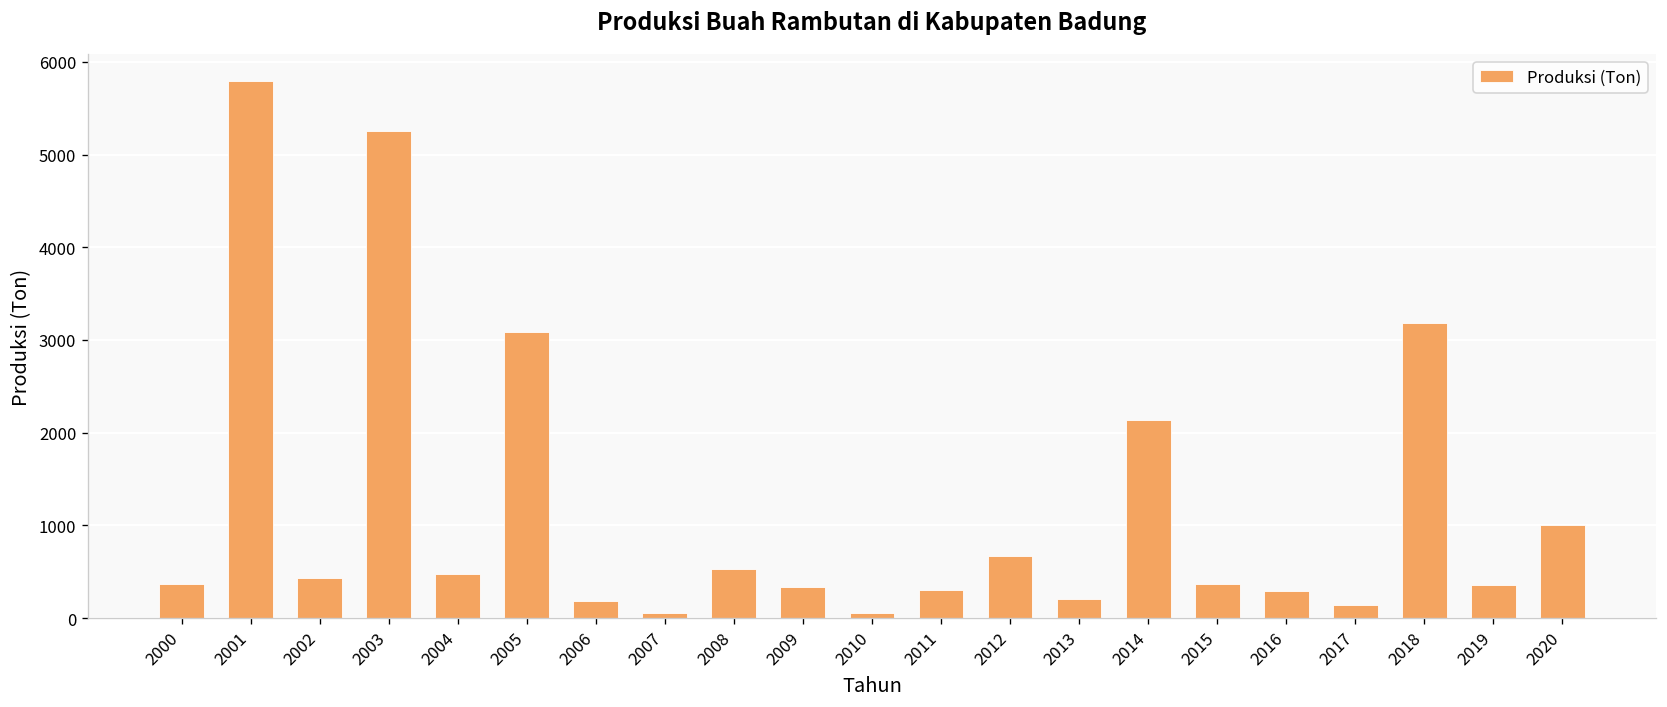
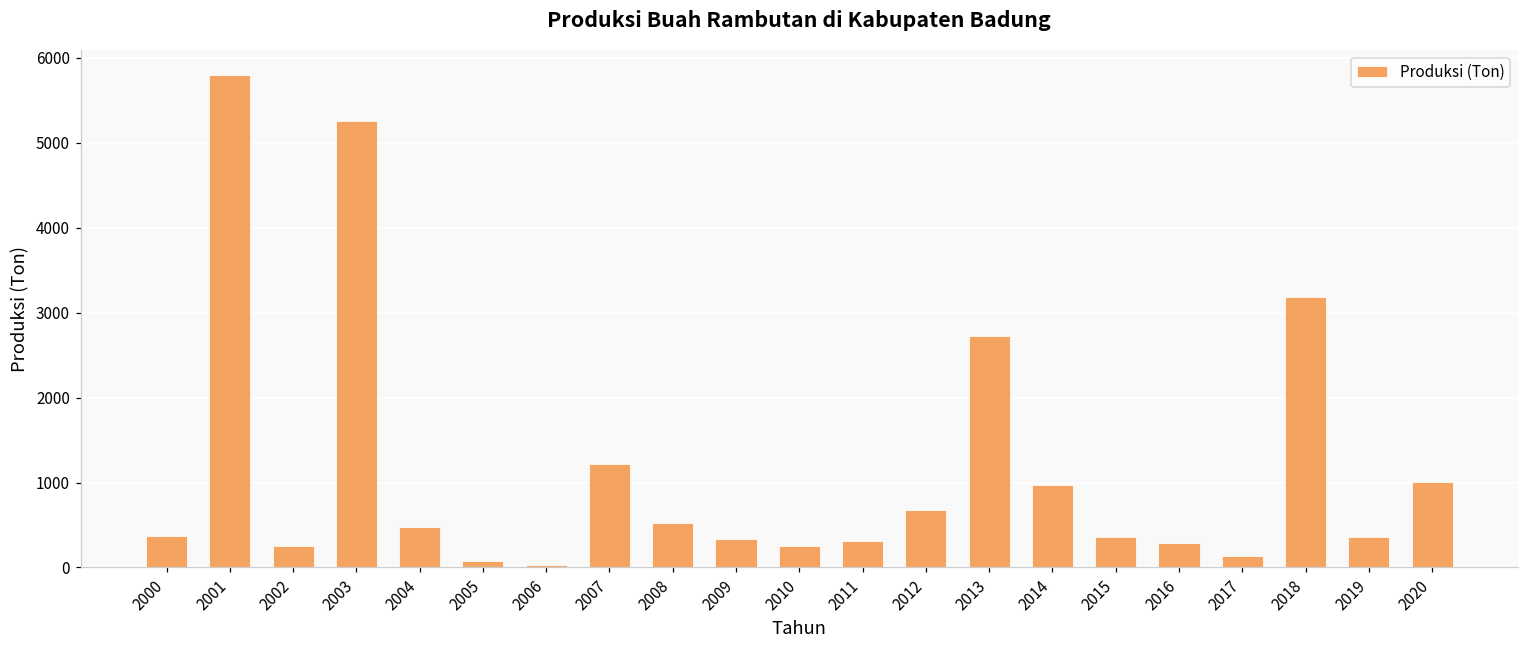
  {
    "2000": 400,
    "2001": 5800,
-   "2002": 400,
+   "2002": 300,
    "2003": 5300,
    "2004": 500,
-   "2005": 3100,
-   "2006": 200,
-   "2007": 100,
+   "2005": 100,
+   "2006": 0,
+   "2007": 1200,
    "2008": 500,
    "2009": 300,
-   "2010": 100,
+   "2010": 300,
    "2011": 300,
    "2012": 700,
-   "2013": 200,
-   "2014": 2100,
+   "2013": 2700,
+   "2014": 1000,
    "2015": 400,
    "2016": 300,
    "2017": 100,
    "2018": 3200,
    "2019": 400,
    "2020": 1000
  }
